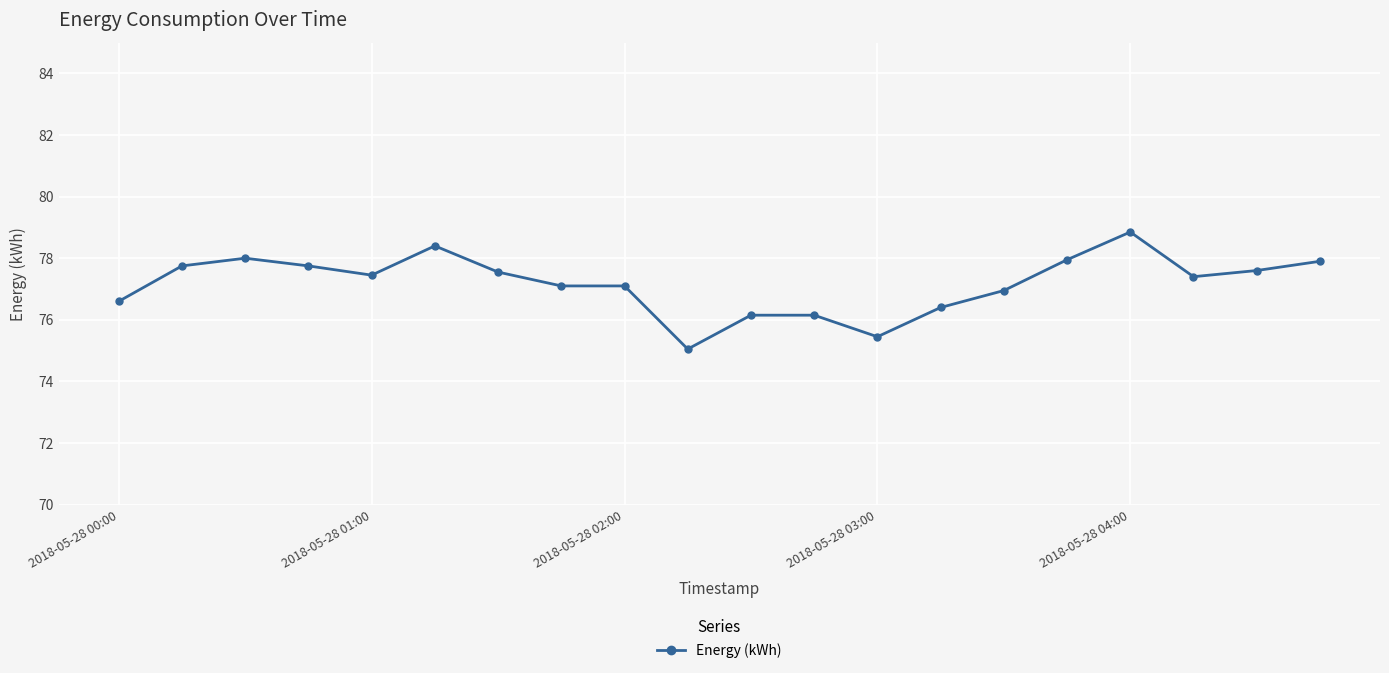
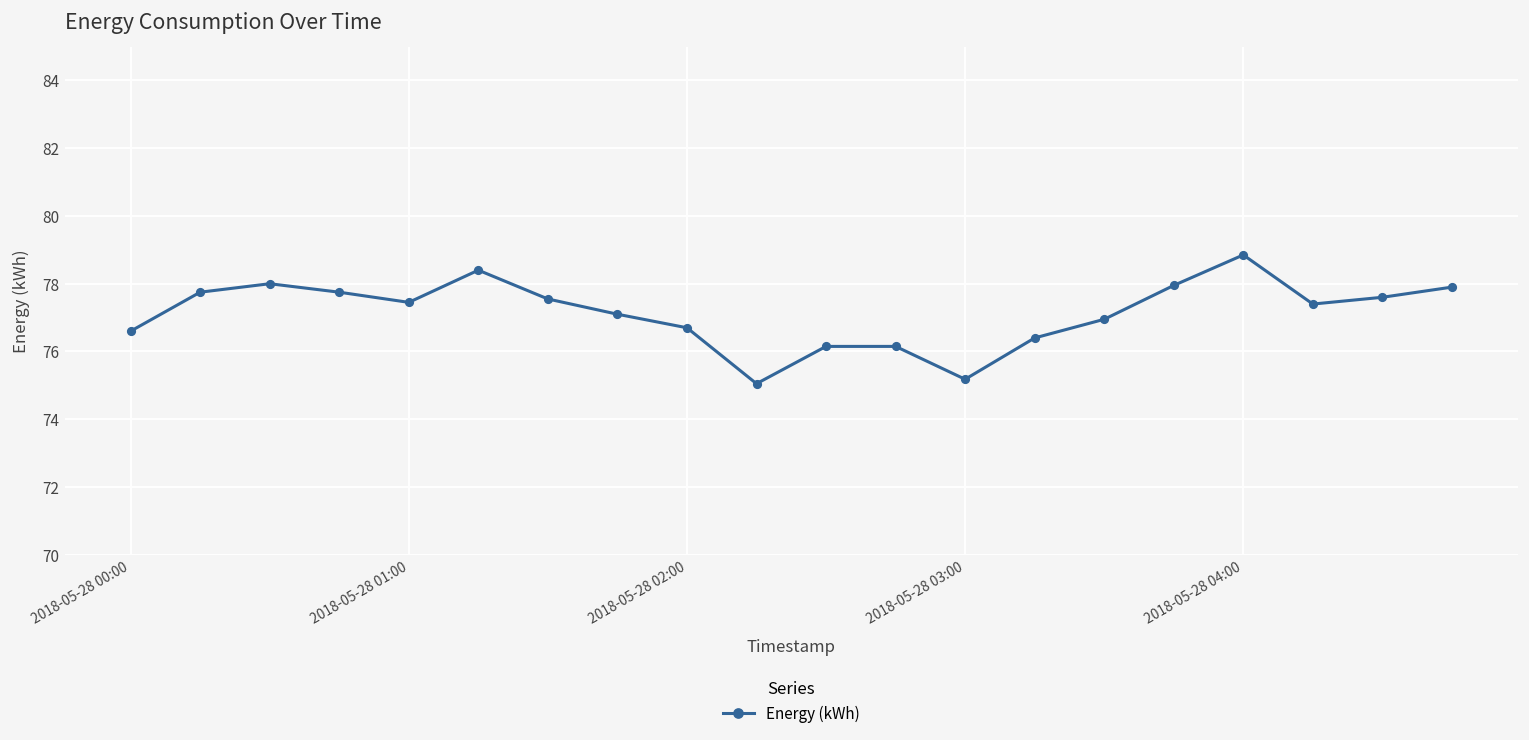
  {
    "2018-05-28 00:00": 76.6,
    "2018-05-28 01:00": 77.5,
-   "2018-05-28 02:00": 77.1,
-   "2018-05-28 03:00": 75.5,
+   "2018-05-28 02:00": 76.7,
+   "2018-05-28 03:00": 75.2,
    "2018-05-28 04:00": 78.9
  }
